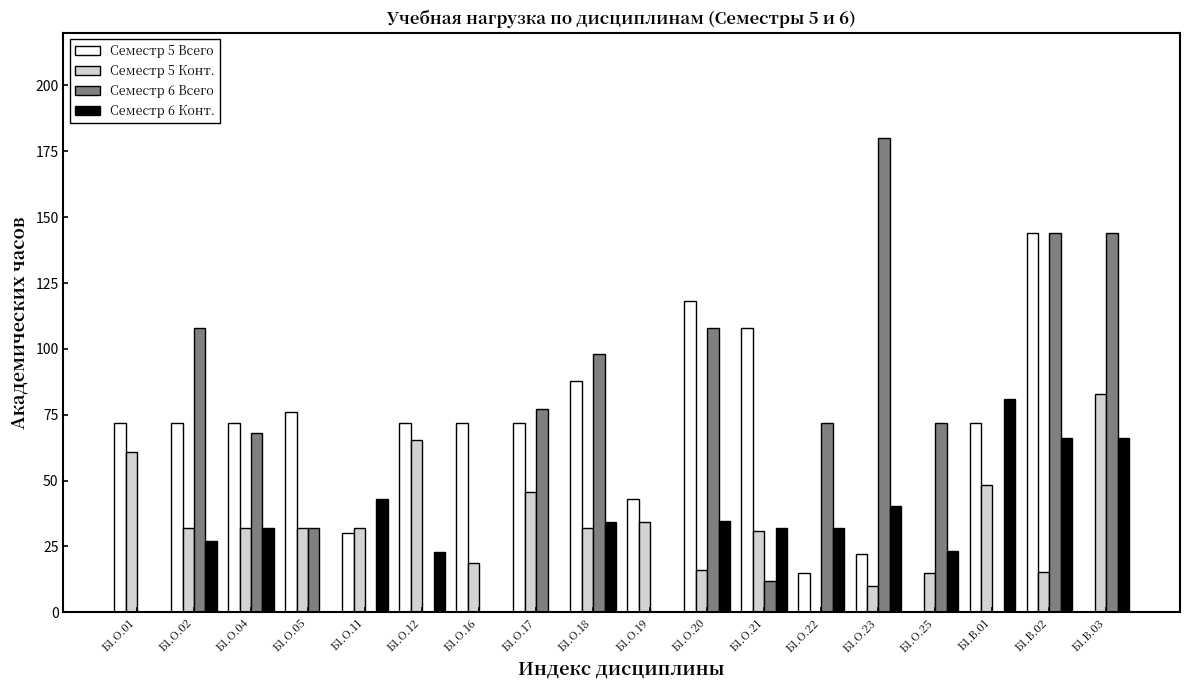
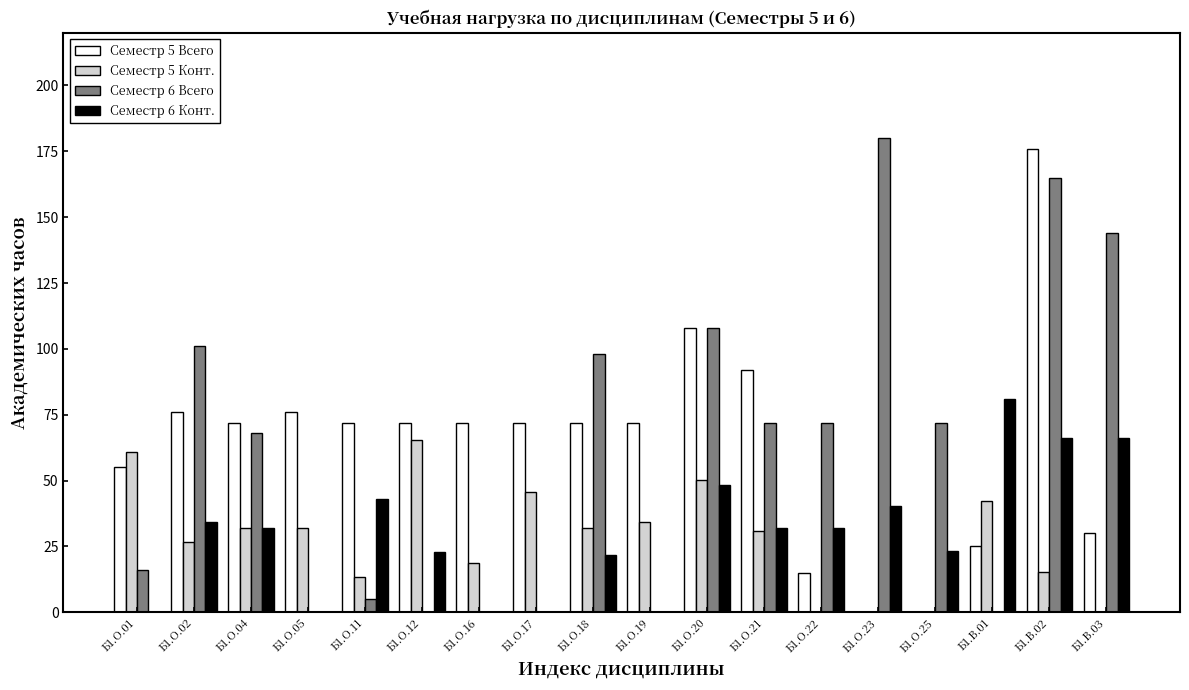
  {
    "Семестр 5 Всего": {
-     "Б1.О.01": 72,
-     "Б1.О.02": 72,
+     "Б1.О.01": 55,
+     "Б1.О.02": 76,
      "Б1.О.04": 72,
      "Б1.О.05": 76,
-     "Б1.О.11": 30,
+     "Б1.О.11": 72,
      "Б1.О.12": 72,
      "Б1.О.16": 72,
      "Б1.О.17": 72,
-     "Б1.О.18": 88,
-     "Б1.О.19": 43,
-     "Б1.О.20": 118,
-     "Б1.О.21": 108,
+     "Б1.О.18": 72,
+     "Б1.О.19": 72,
+     "Б1.О.20": 108,
+     "Б1.О.21": 92,
      "Б1.О.22": 15,
-     "Б1.О.23": 22,
+     "Б1.О.23": 0,
      "Б1.О.25": 0,
-     "Б1.В.01": 72,
-     "Б1.В.02": 144,
-     "Б1.В.03": 0
+     "Б1.В.01": 25,
+     "Б1.В.02": 176,
+     "Б1.В.03": 30
    },
    "Семестр 5 Конт.": {
      "Б1.О.01": 61,
-     "Б1.О.02": 32,
+     "Б1.О.02": 27,
      "Б1.О.04": 32,
      "Б1.О.05": 32,
-     "Б1.О.11": 32,
+     "Б1.О.11": 14,
      "Б1.О.12": 66,
      "Б1.О.16": 19,
      "Б1.О.17": 46,
      "Б1.О.18": 32,
      "Б1.О.19": 34,
-     "Б1.О.20": 16,
+     "Б1.О.20": 50,
      "Б1.О.21": 31,
      "Б1.О.22": 0,
-     "Б1.О.23": 10,
-     "Б1.О.25": 15,
-     "Б1.В.01": 48,
+     "Б1.О.23": 0,
+     "Б1.О.25": 0,
+     "Б1.В.01": 42,
      "Б1.В.02": 15,
-     "Б1.В.03": 83
+     "Б1.В.03": 0
    },
    "Семестр 6 Всего": {
-     "Б1.О.01": 0,
-     "Б1.О.02": 108,
+     "Б1.О.01": 16,
+     "Б1.О.02": 101,
      "Б1.О.04": 68,
-     "Б1.О.05": 32,
-     "Б1.О.11": 0,
+     "Б1.О.05": 0,
+     "Б1.О.11": 5,
      "Б1.О.12": 0,
      "Б1.О.16": 0,
-     "Б1.О.17": 77,
+     "Б1.О.17": 0,
      "Б1.О.18": 98,
      "Б1.О.19": 0,
      "Б1.О.20": 108,
-     "Б1.О.21": 12,
+     "Б1.О.21": 72,
      "Б1.О.22": 72,
      "Б1.О.23": 180,
      "Б1.О.25": 72,
      "Б1.В.01": 0,
-     "Б1.В.02": 144,
+     "Б1.В.02": 165,
      "Б1.В.03": 144
    },
    "Семестр 6 Конт.": {
      "Б1.О.01": 0,
-     "Б1.О.02": 27,
+     "Б1.О.02": 34,
      "Б1.О.04": 32,
      "Б1.О.05": 0,
      "Б1.О.11": 43,
      "Б1.О.12": 23,
      "Б1.О.16": 0,
      "Б1.О.17": 0,
-     "Б1.О.18": 34,
+     "Б1.О.18": 22,
      "Б1.О.19": 0,
-     "Б1.О.20": 35,
+     "Б1.О.20": 48,
      "Б1.О.21": 32,
      "Б1.О.22": 32,
      "Б1.О.23": 40,
      "Б1.О.25": 23,
      "Б1.В.01": 81,
      "Б1.В.02": 66,
      "Б1.В.03": 66
    }
  }
